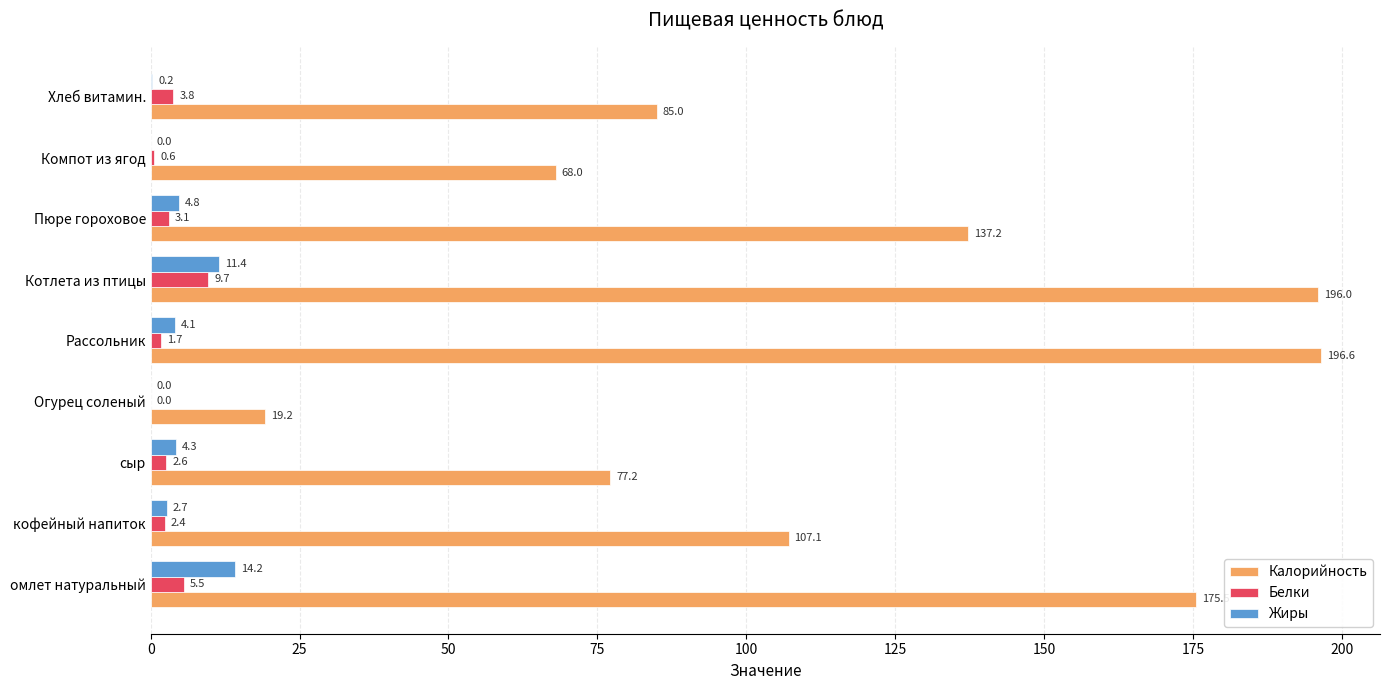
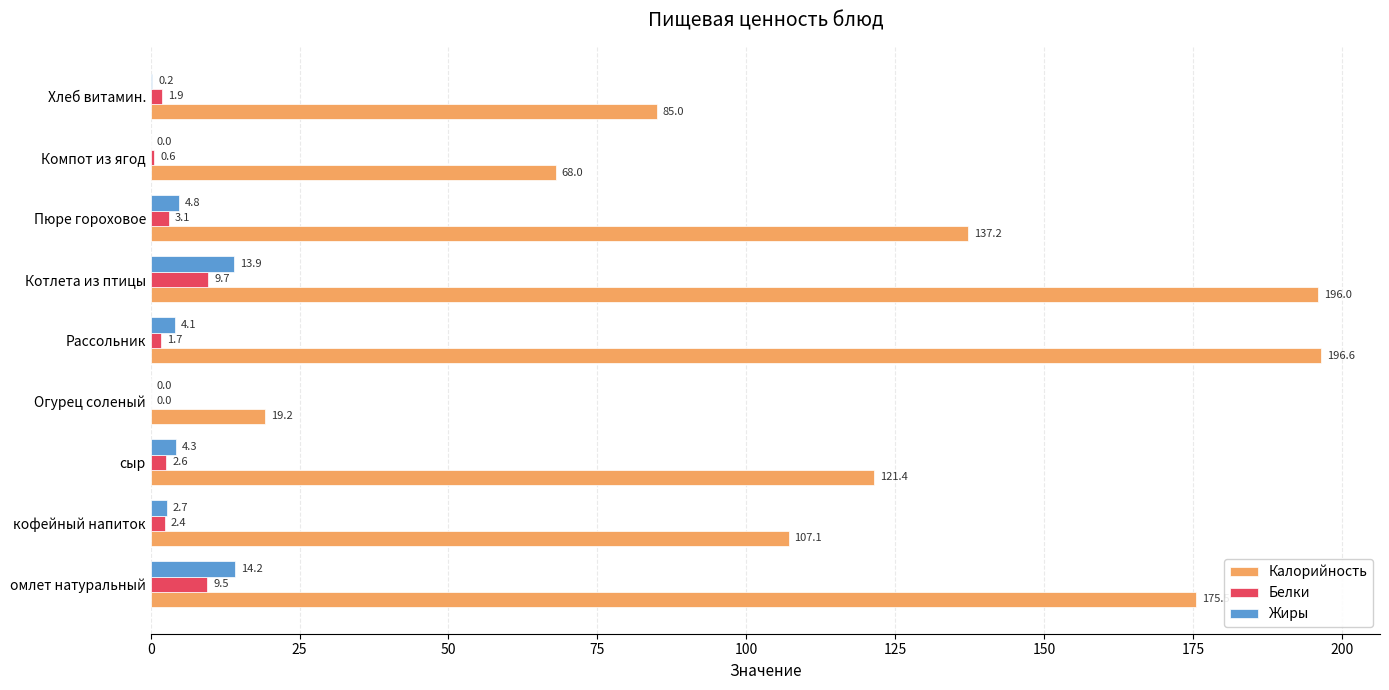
  {
    "Калорийность": {
      "Хлеб витамин.": 85.0,
      "Компот из ягод": 68.0,
      "Пюре гороховое": 137.2,
      "Котлета из птицы": 196.0,
      "Рассольник": 196.6,
      "Огурец соленый": 19.2,
-     "сыр": 77.2,
+     "сыр": 121.4,
      "кофейный напиток": 107.1
    },
    "Белки": {
-     "Хлеб витамин.": 3.8,
+     "Хлеб витамин.": 1.9,
      "Компот из ягод": 0.6,
      "Пюре гороховое": 3.1,
      "Котлета из птицы": 9.7,
      "Рассольник": 1.7,
      "Огурец соленый": 0.0,
      "сыр": 2.6,
      "кофейный напиток": 2.4,
-     "омлет натуральный": 5.5
+     "омлет натуральный": 9.5
    },
    "Жиры": {
      "Хлеб витамин.": 0.2,
      "Компот из ягод": 0.0,
      "Пюре гороховое": 4.8,
-     "Котлета из птицы": 11.4,
+     "Котлета из птицы": 13.9,
      "Рассольник": 4.1,
      "Огурец соленый": 0.0,
      "сыр": 4.3,
      "кофейный напиток": 2.7,
      "омлет натуральный": 14.2
    }
  }
